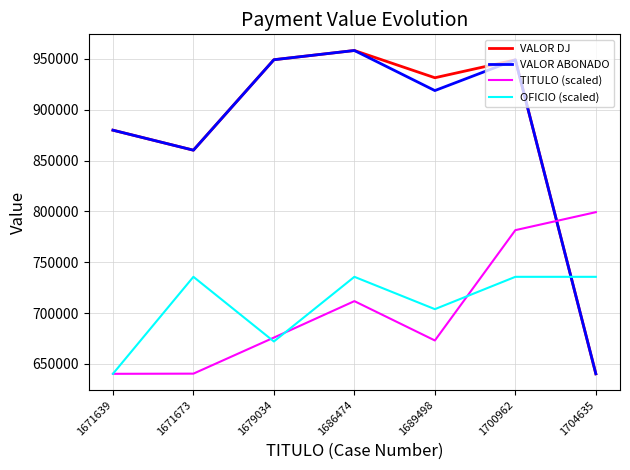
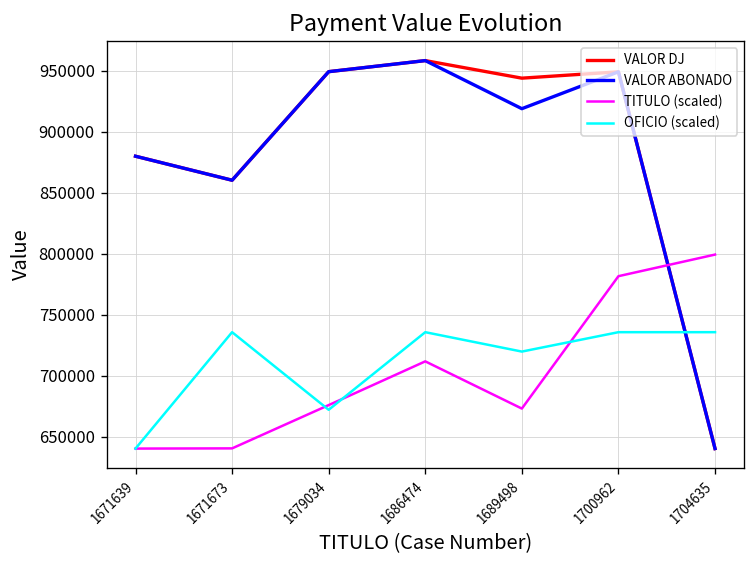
  {
    "VALOR DJ": {
-     "1689498": 931000
+     "1689498": 944000
    },
    "VALOR ABONADO": {
      "1689498": 919000
    },
    "TITULO (scaled)": {
      "1671673": 640000,
      "1679034": 676000,
      "1686474": 712000,
      "1689498": 673000,
      "1700962": 782000,
      "1704635": 799000
    },
    "OFICIO (scaled)": {
      "1671673": 736000,
      "1679034": 672000,
      "1686474": 736000,
-     "1689498": 704000,
+     "1689498": 720000,
      "1700962": 736000,
      "1704635": 736000
    }
  }
